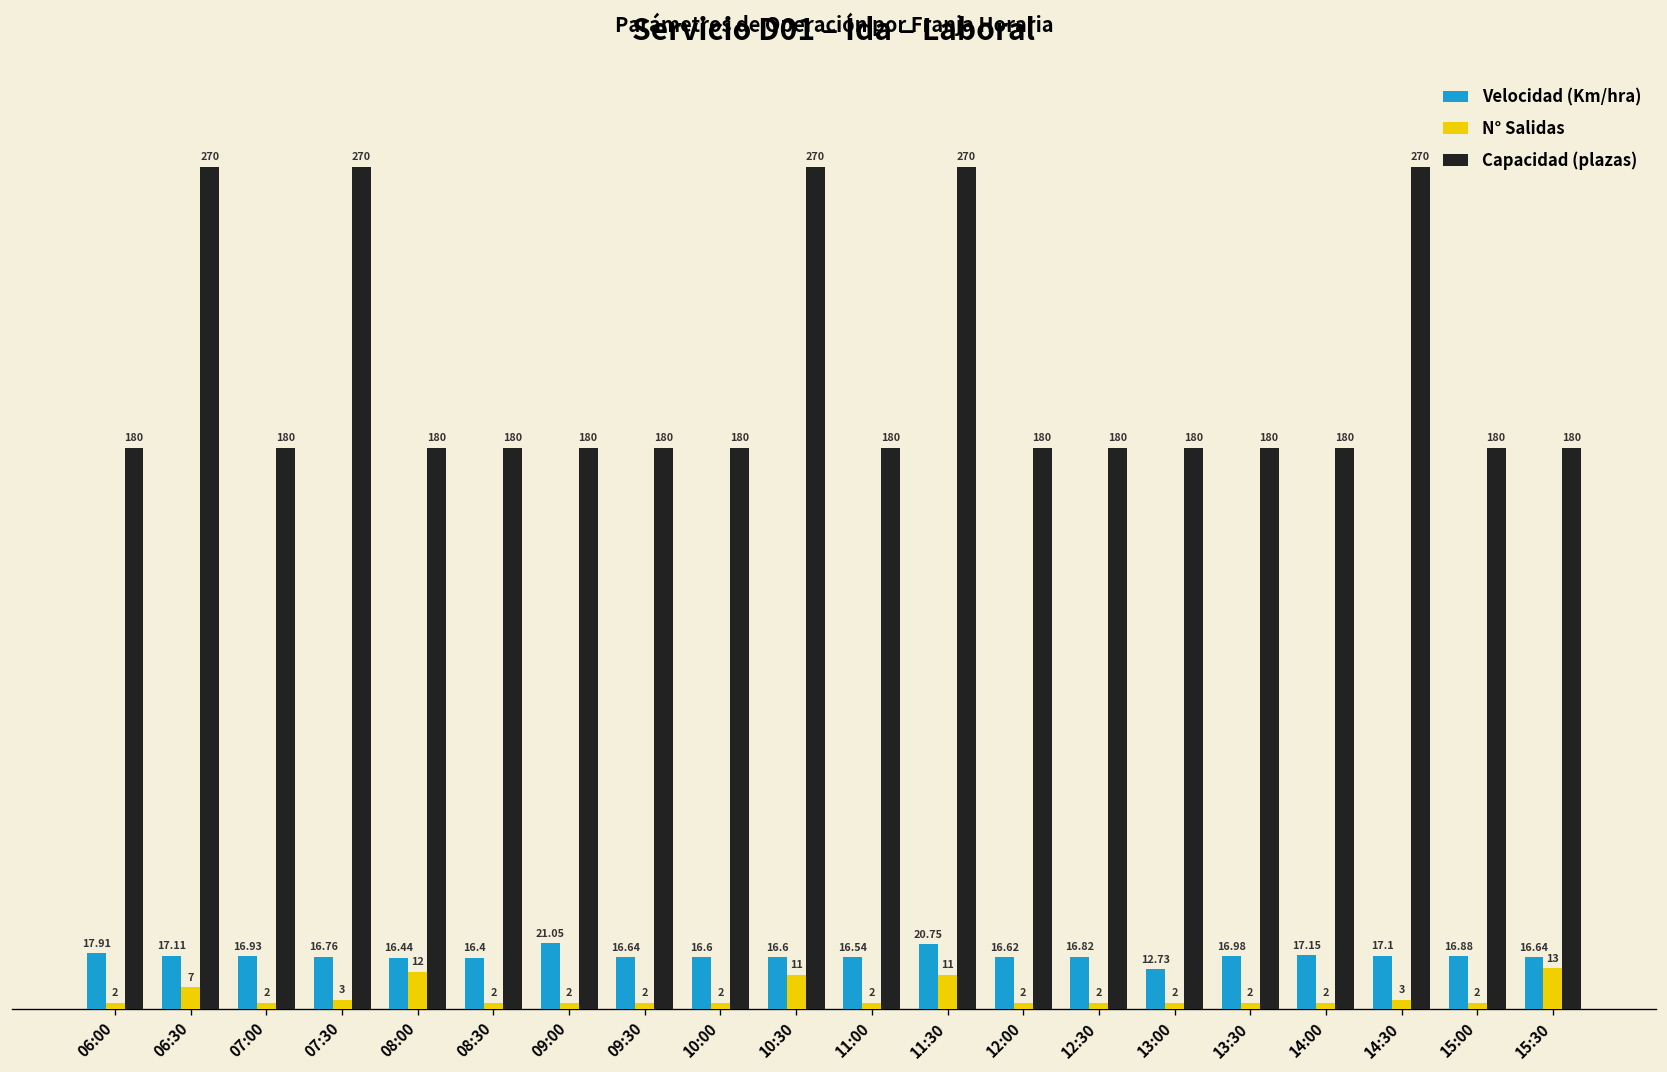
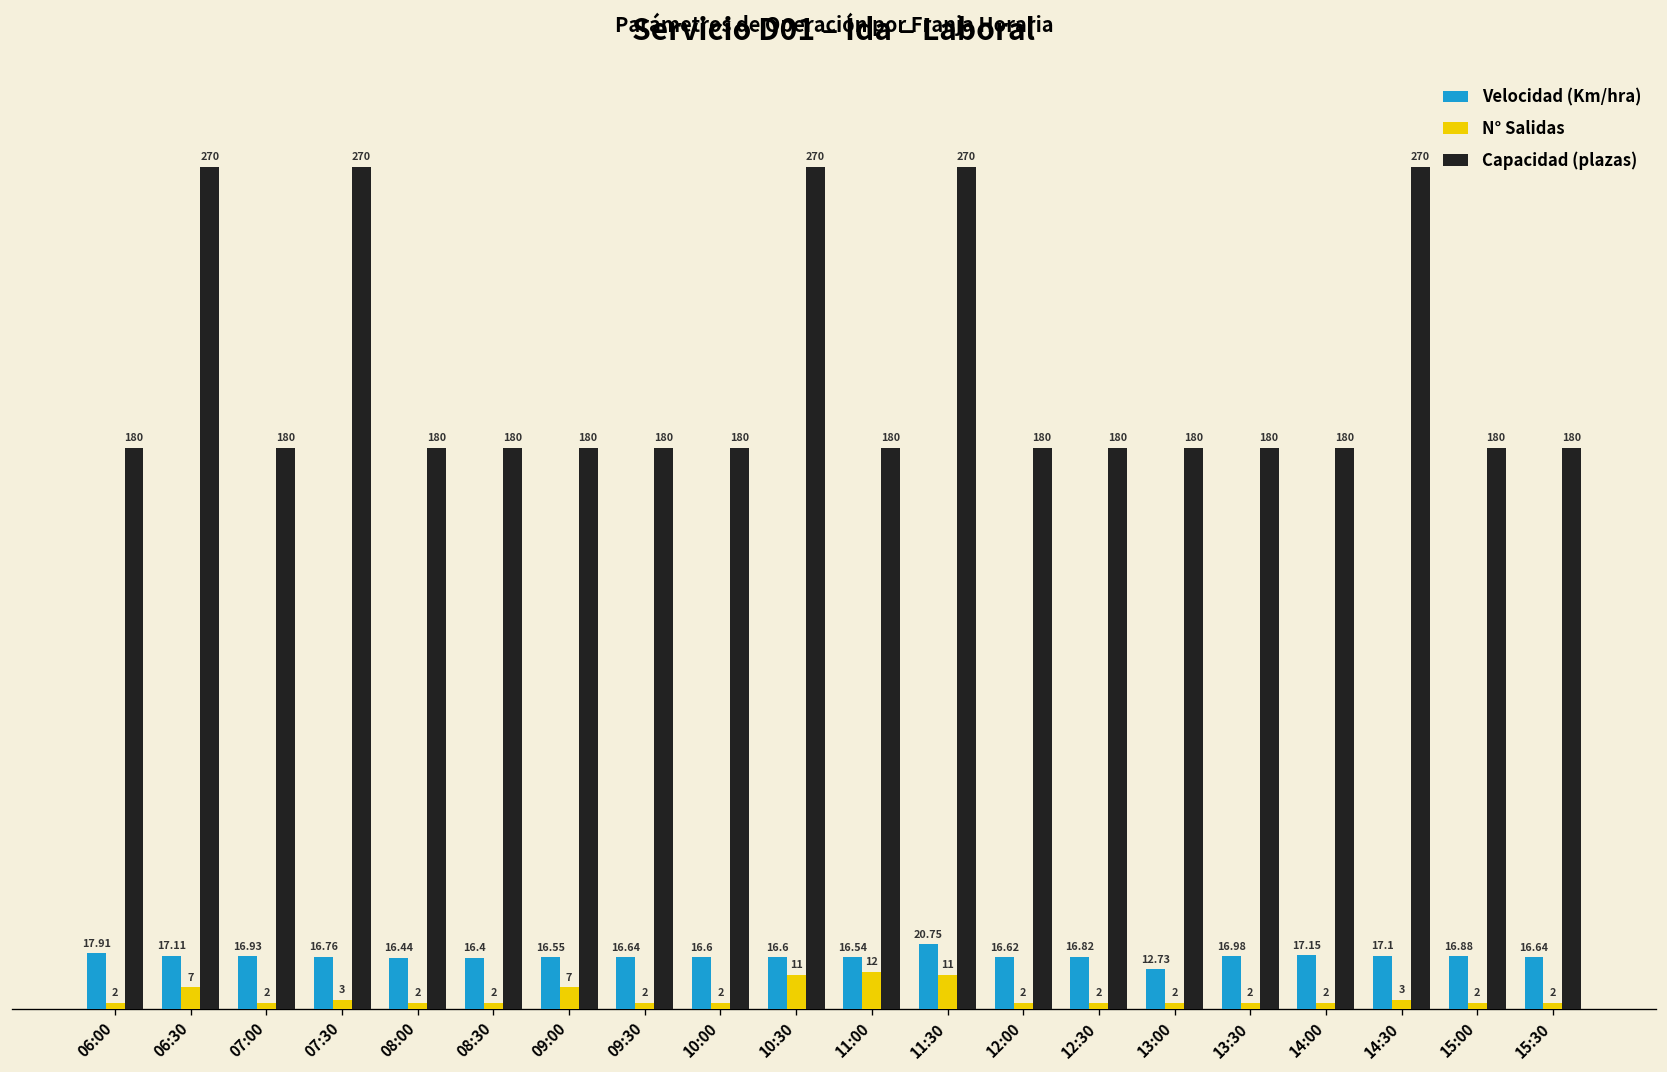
  {
    "Velocidad (Km/hra)": {
      "06:00": 17.91,
      "06:30": 17.11,
      "07:00": 16.93,
      "07:30": 16.76,
      "08:00": 16.44,
      "08:30": 16.4,
-     "09:00": 21.05,
+     "09:00": 16.55,
      "09:30": 16.64,
      "10:00": 16.6,
      "10:30": 16.6,
      "11:00": 16.54,
      "11:30": 20.75,
      "12:00": 16.62,
      "12:30": 16.82,
      "13:00": 12.73,
      "13:30": 16.98,
      "14:00": 17.15,
      "14:30": 17.1,
      "15:00": 16.88,
      "15:30": 16.64
    },
    "N° Salidas": {
      "06:00": 2,
      "06:30": 7,
      "07:00": 2,
      "07:30": 3,
-     "08:00": 12,
+     "08:00": 2,
      "08:30": 2,
-     "09:00": 2,
+     "09:00": 7,
      "09:30": 2,
      "10:00": 2,
      "10:30": 11,
-     "11:00": 2,
+     "11:00": 12,
      "11:30": 11,
      "12:00": 2,
      "12:30": 2,
      "13:00": 2,
      "13:30": 2,
      "14:00": 2,
      "14:30": 3,
      "15:00": 2,
-     "15:30": 13
+     "15:30": 2
    },
    "Capacidad (plazas)": {
      "06:00": 180,
      "06:30": 270,
      "07:00": 180,
      "07:30": 270,
      "08:00": 180,
      "08:30": 180,
      "09:00": 180,
      "09:30": 180,
      "10:00": 180,
      "10:30": 270,
      "11:00": 180,
      "11:30": 270,
      "12:00": 180,
      "12:30": 180,
      "13:00": 180,
      "13:30": 180,
      "14:00": 180,
      "14:30": 270,
      "15:00": 180,
      "15:30": 180
    }
  }
